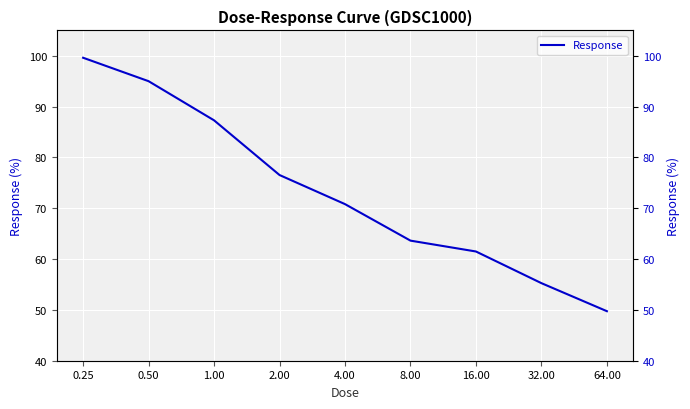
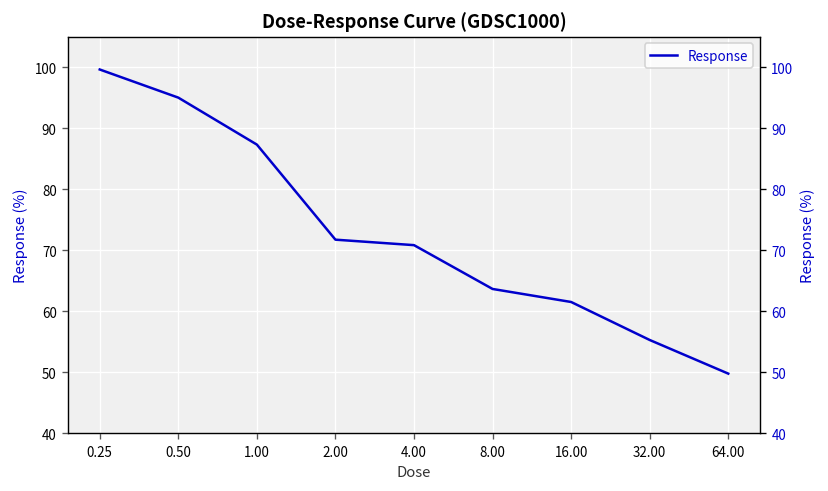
  {
    "0.25": 100,
    "0.50": 95,
    "1.00": 87,
-   "2.00": 77,
+   "2.00": 72,
    "4.00": 71,
    "8.00": 64,
    "16.00": 61,
    "32.00": 55,
    "64.00": 50
  }
